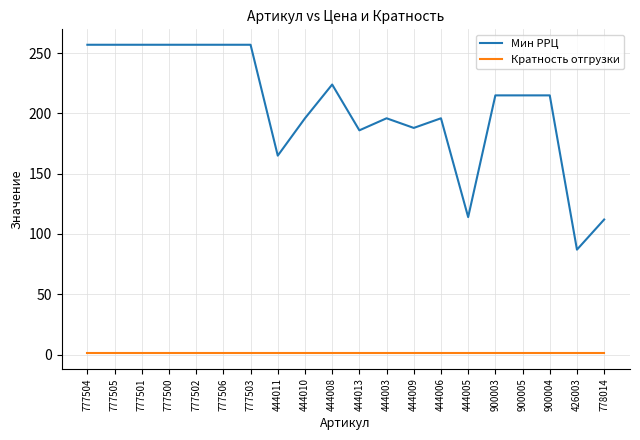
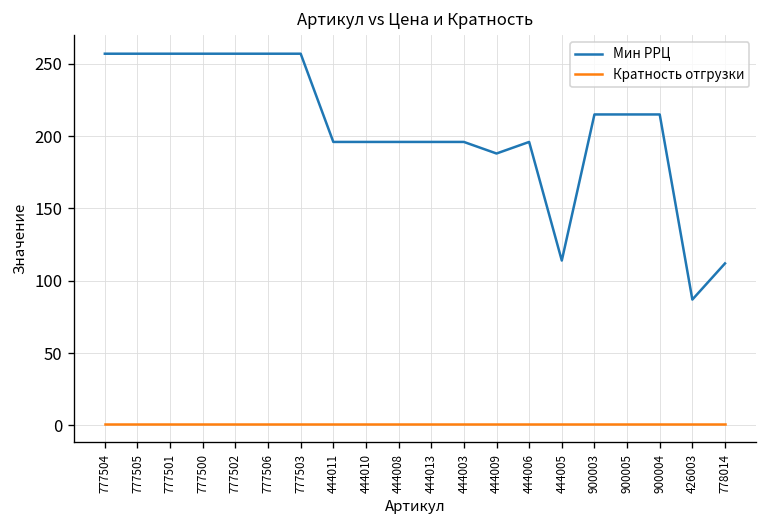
  {
    "Мин РРЦ": {
      "777504": 257,
      "777505": 257,
      "777501": 257,
      "777500": 257,
      "777502": 257,
      "777506": 257,
      "777503": 257,
-     "444011": 165,
+     "444011": 196,
      "444010": 196,
-     "444008": 224,
-     "444013": 186,
+     "444008": 196,
+     "444013": 196,
      "444003": 196,
      "444009": 188,
      "444006": 196,
      "444005": 114,
      "900003": 215,
      "900005": 215,
      "900004": 215,
      "426003": 87,
      "778014": 112
    },
    "Кратность отгрузки": {
      "777504": 1,
      "777505": 1,
      "777501": 1,
      "777500": 1,
      "777502": 1,
      "777506": 1,
      "777503": 1,
      "444011": 1,
      "444010": 1,
      "444008": 1,
      "444013": 1,
      "444003": 1,
      "444009": 1,
      "444006": 1,
      "444005": 1,
      "900003": 1,
      "900005": 1,
      "900004": 1,
      "426003": 1,
      "778014": 1
    }
  }
